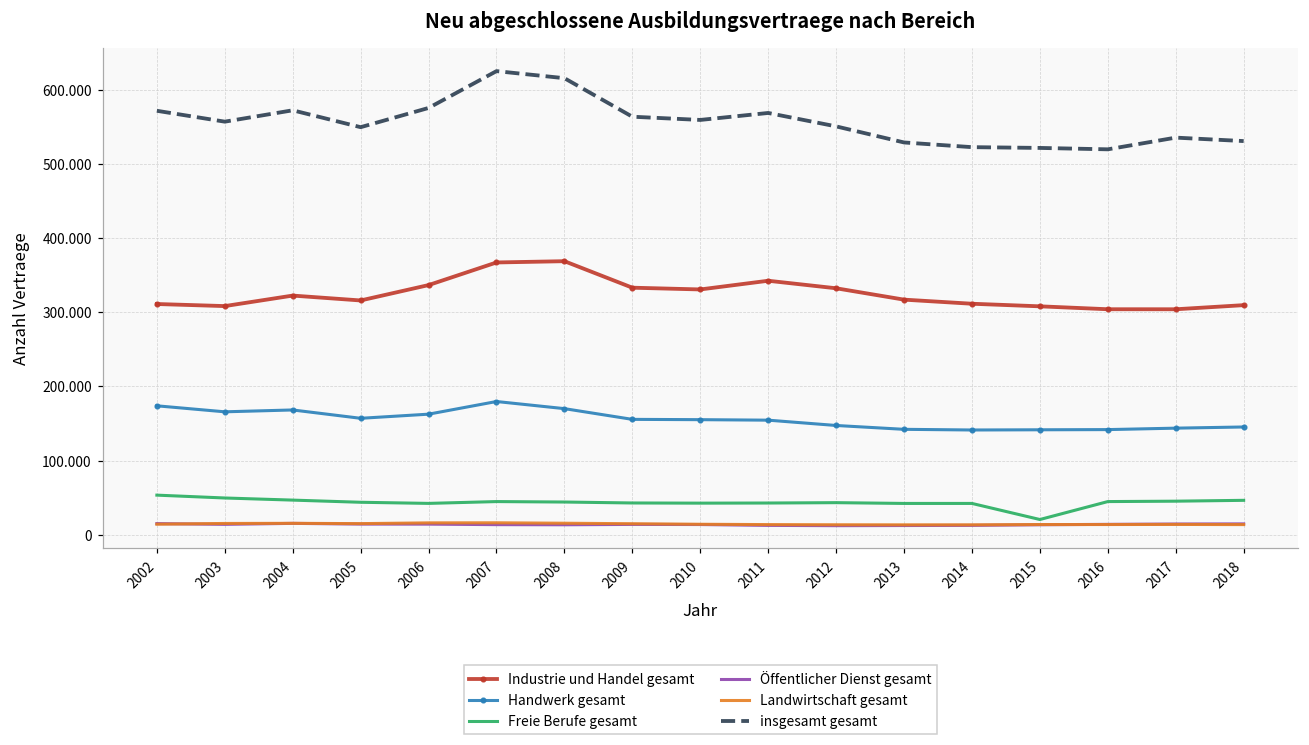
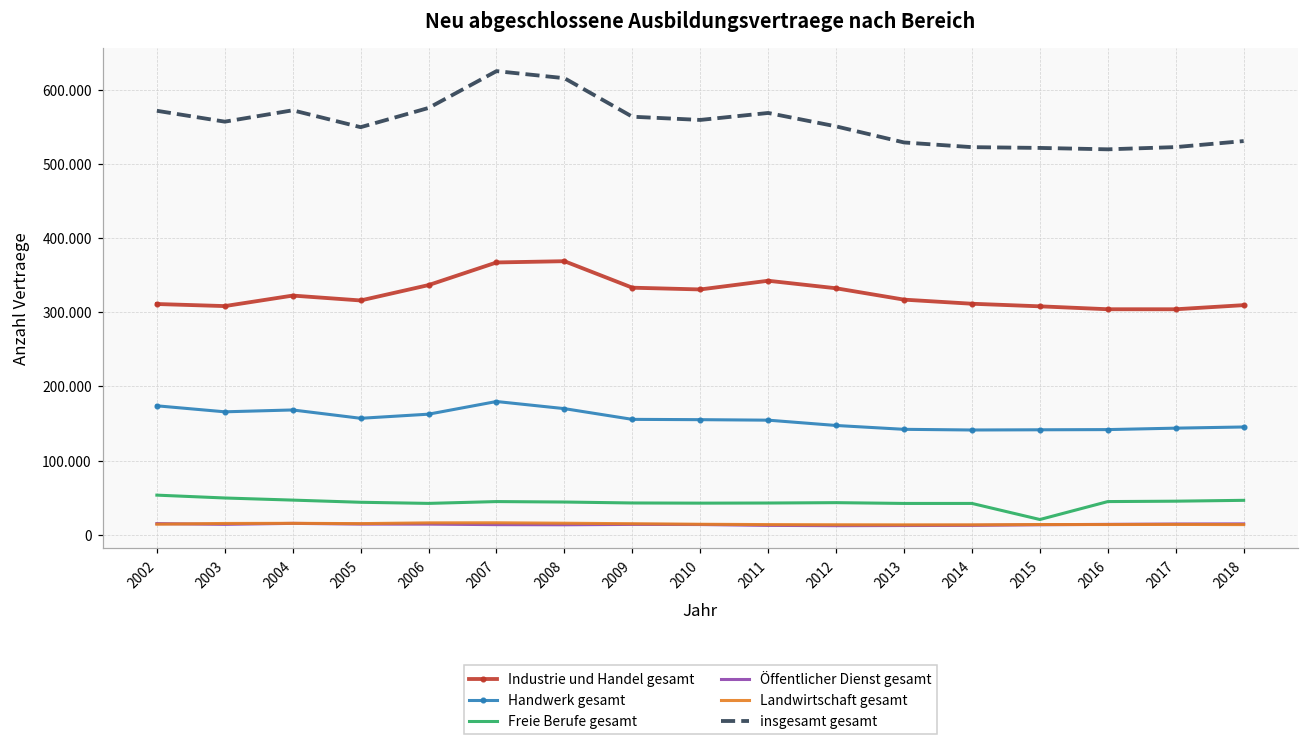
  {
    "Industrie und Handel gesamt": {
      "2002": 310,
      "2003": 310,
      "2004": 320,
      "2005": 320,
      "2006": 340,
      "2007": 370,
      "2008": 370,
      "2009": 330,
      "2010": 330,
      "2011": 340,
      "2012": 330,
      "2013": 320,
      "2014": 310,
      "2015": 310,
      "2016": 300,
      "2017": 300,
      "2018": 310
    },
    "Handwerk gesamt": {
      "2002": 170,
      "2003": 170,
      "2004": 170,
      "2005": 160,
      "2006": 160,
      "2007": 180,
      "2008": 170,
      "2009": 160,
      "2010": 160,
      "2011": 150,
      "2012": 150,
      "2013": 140,
      "2014": 140,
      "2015": 140,
      "2016": 140,
      "2017": 140,
      "2018": 150
    },
    "Freie Berufe gesamt": {
      "2002": 50,
      "2003": 50,
      "2004": 50,
      "2005": 40,
      "2006": 40,
      "2007": 40,
      "2008": 40,
      "2009": 40,
      "2010": 40,
      "2011": 40,
      "2012": 40,
      "2013": 40,
      "2014": 40,
      "2015": 20,
      "2016": 40,
      "2017": 50,
      "2018": 50
    },
    "insgesamt gesamt": {
      "2002": 570,
      "2003": 560,
      "2004": 570,
      "2005": 550,
      "2006": 580,
      "2007": 630,
      "2008": 620,
      "2009": 560,
      "2010": 560,
      "2011": 570,
      "2012": 550,
      "2013": 530,
      "2014": 520,
      "2015": 520,
      "2016": 520,
-     "2017": 540,
+     "2017": 520,
      "2018": 530
    }
  }
